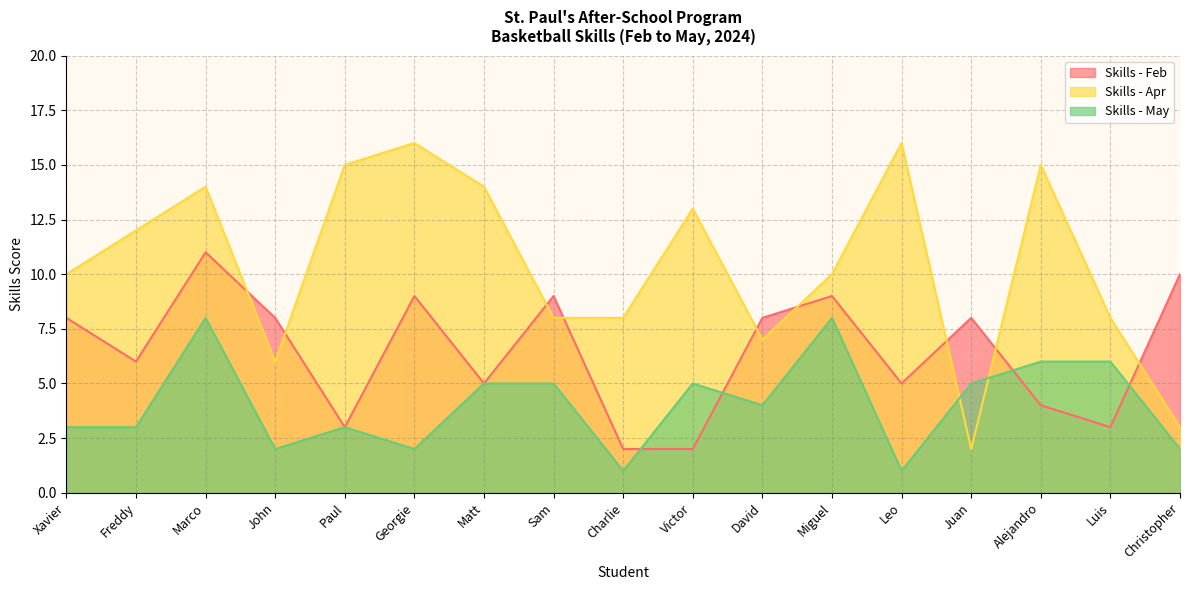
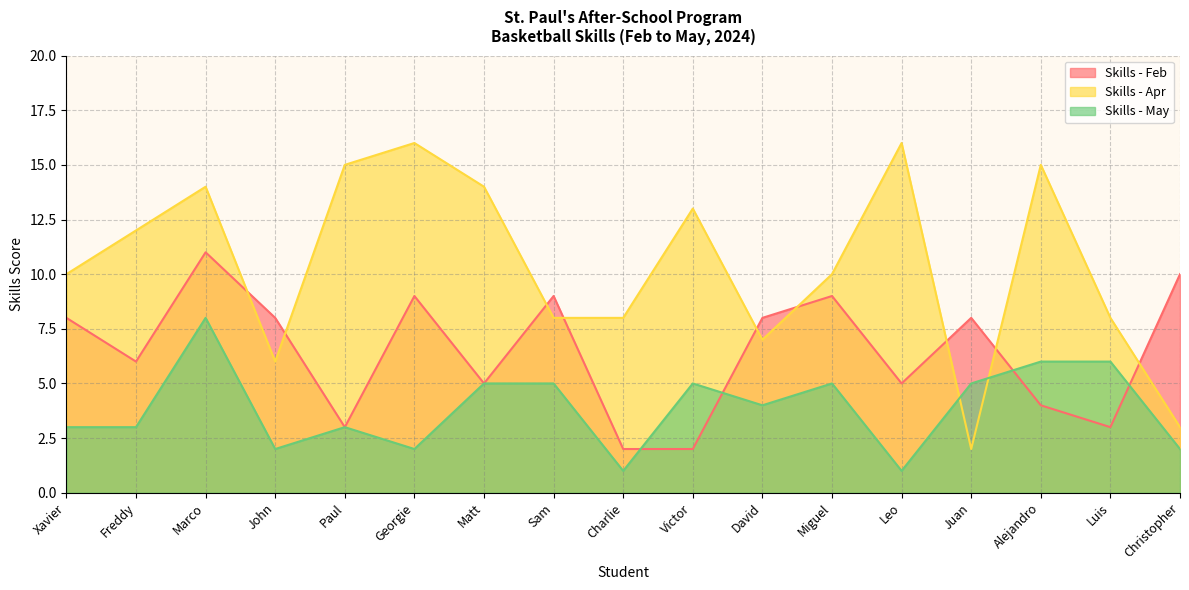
  {
    "Skills - Feb": {
      "Xavier": 8,
      "Freddy": 6,
      "Marco": 11,
      "John": 8,
      "Georgie": 9,
      "Sam": 9,
      "Charlie": 2,
      "Victor": 2,
      "David": 8,
      "Miguel": 9,
      "Leo": 5,
      "Juan": 8,
      "Alejandro": 4,
      "Luis": 3,
      "Christopher": 10
    },
    "Skills - Apr": {
      "Xavier": 10,
      "Freddy": 12,
      "Marco": 14,
      "John": 6,
      "Paul": 15,
      "Georgie": 16,
      "Matt": 14,
      "Sam": 8,
      "Charlie": 8,
      "Victor": 13,
      "David": 7,
      "Miguel": 10,
      "Leo": 16,
      "Juan": 2,
      "Alejandro": 15,
      "Luis": 8,
      "Christopher": 3
    },
    "Skills - May": {
      "Xavier": 3,
      "Freddy": 3,
      "Marco": 8,
      "John": 2,
      "Georgie": 2,
      "Sam": 5,
      "Charlie": 1,
      "Victor": 5,
      "David": 4,
-     "Miguel": 8,
+     "Miguel": 5,
      "Leo": 1,
      "Juan": 5,
      "Alejandro": 6,
      "Luis": 6,
      "Christopher": 2
    }
  }
